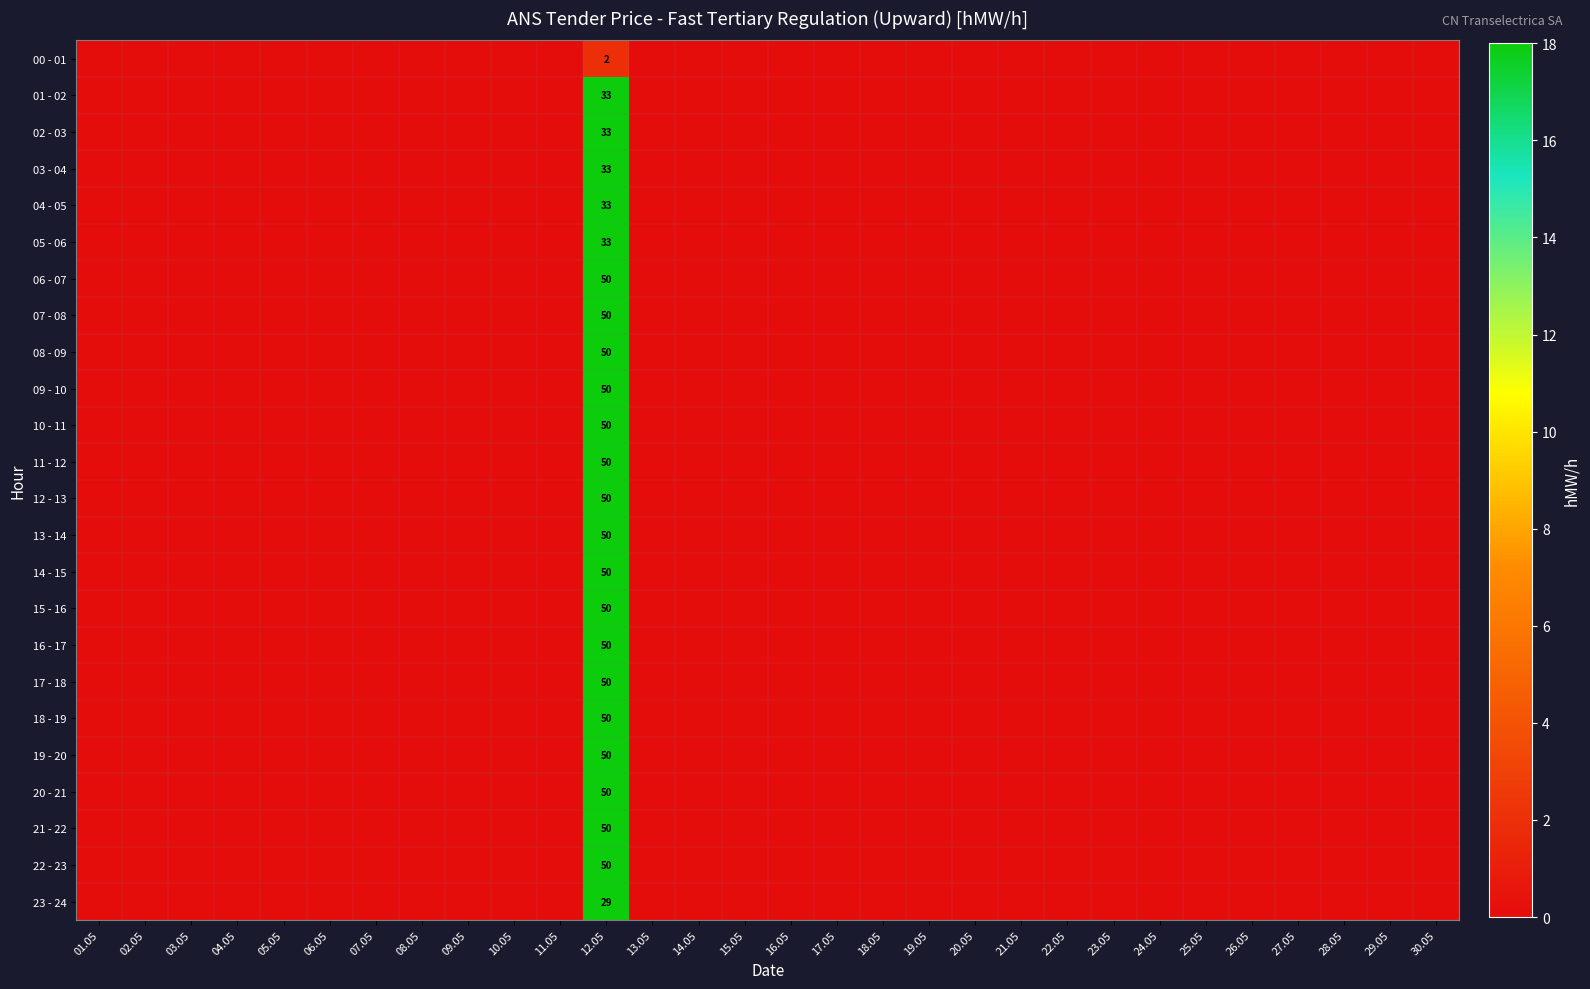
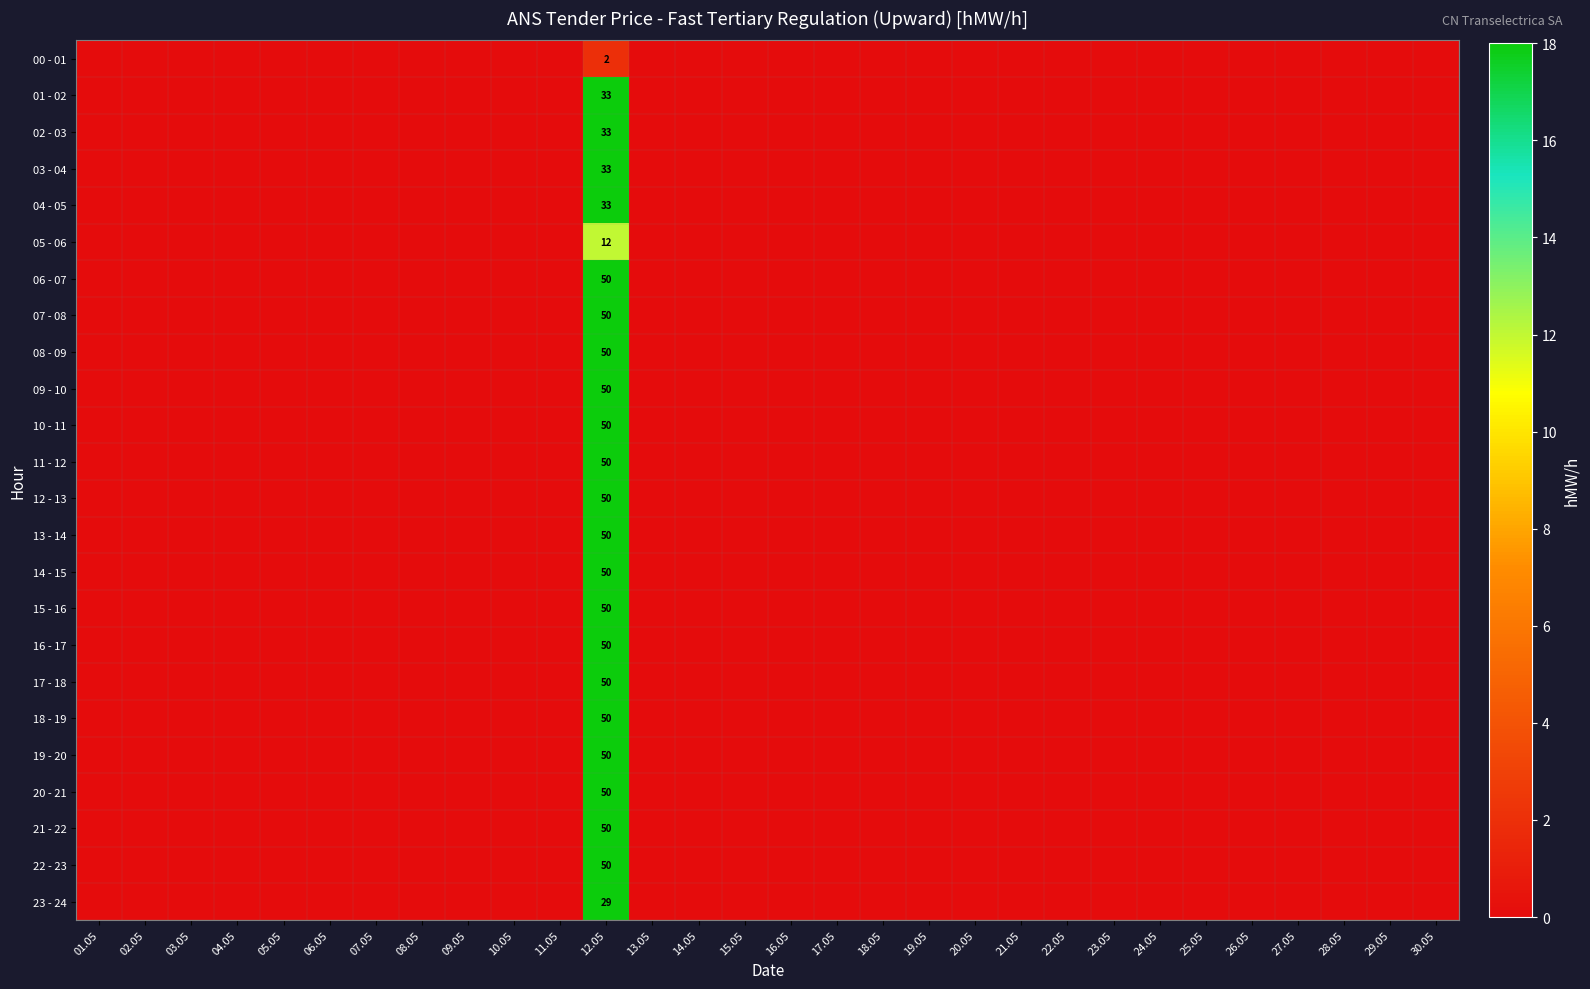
  {
    "00 - 01": {
      "12.05": 2
    },
    "01 - 02": {
      "12.05": 33
    },
    "02 - 03": {
      "12.05": 33
    },
    "03 - 04": {
      "12.05": 33
    },
    "04 - 05": {
      "12.05": 33
    },
    "05 - 06": {
-     "12.05": 33
+     "12.05": 12
    },
    "06 - 07": {
      "12.05": 50
    },
    "07 - 08": {
      "12.05": 50
    },
    "08 - 09": {
      "12.05": 50
    },
    "09 - 10": {
      "12.05": 50
    },
    "10 - 11": {
      "12.05": 50
    },
    "11 - 12": {
      "12.05": 50
    },
    "12 - 13": {
      "12.05": 50
    },
    "13 - 14": {
      "12.05": 50
    },
    "14 - 15": {
      "12.05": 50
    },
    "15 - 16": {
      "12.05": 50
    },
    "16 - 17": {
      "12.05": 50
    },
    "17 - 18": {
      "12.05": 50
    },
    "18 - 19": {
      "12.05": 50
    },
    "19 - 20": {
      "12.05": 50
    },
    "20 - 21": {
      "12.05": 50
    },
    "21 - 22": {
      "12.05": 50
    },
    "22 - 23": {
      "12.05": 50
    },
    "23 - 24": {
      "12.05": 29
    }
  }
